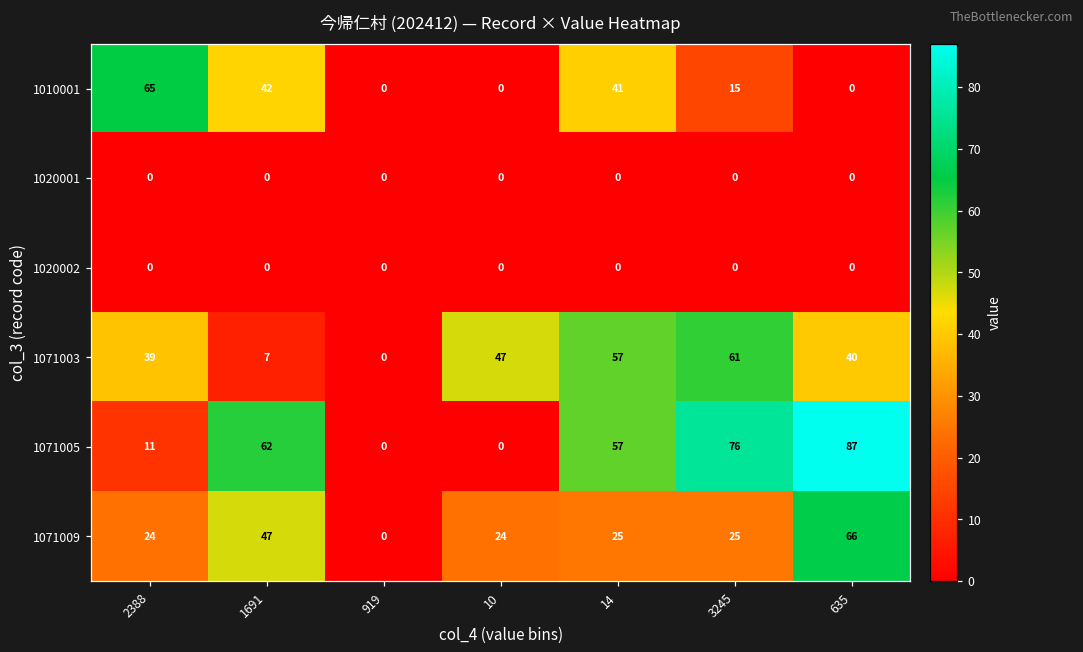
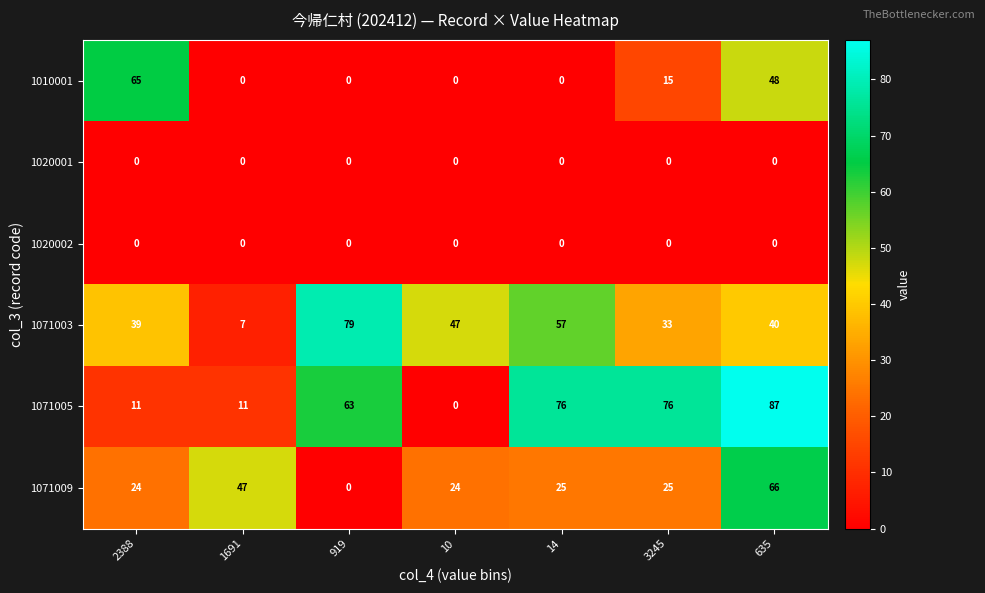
  {
    "1010001": {
      "2388": 65,
-     "1691": 42,
+     "1691": 0,
      "919": 0,
      "10": 0,
-     "14": 41,
+     "14": 0,
      "3245": 15,
-     "635": 0
+     "635": 48
    },
    "1020001": {
      "2388": 0,
      "1691": 0,
      "919": 0,
      "10": 0,
      "14": 0,
      "3245": 0,
      "635": 0
    },
    "1020002": {
      "2388": 0,
      "1691": 0,
      "919": 0,
      "10": 0,
      "14": 0,
      "3245": 0,
      "635": 0
    },
    "1071003": {
      "2388": 39,
      "1691": 7,
-     "919": 0,
+     "919": 79,
      "10": 47,
      "14": 57,
-     "3245": 61,
+     "3245": 33,
      "635": 40
    },
    "1071005": {
      "2388": 11,
-     "1691": 62,
-     "919": 0,
+     "1691": 11,
+     "919": 63,
      "10": 0,
-     "14": 57,
+     "14": 76,
      "3245": 76,
      "635": 87
    },
    "1071009": {
      "2388": 24,
      "1691": 47,
      "919": 0,
      "10": 24,
      "14": 25,
      "3245": 25,
      "635": 66
    }
  }
